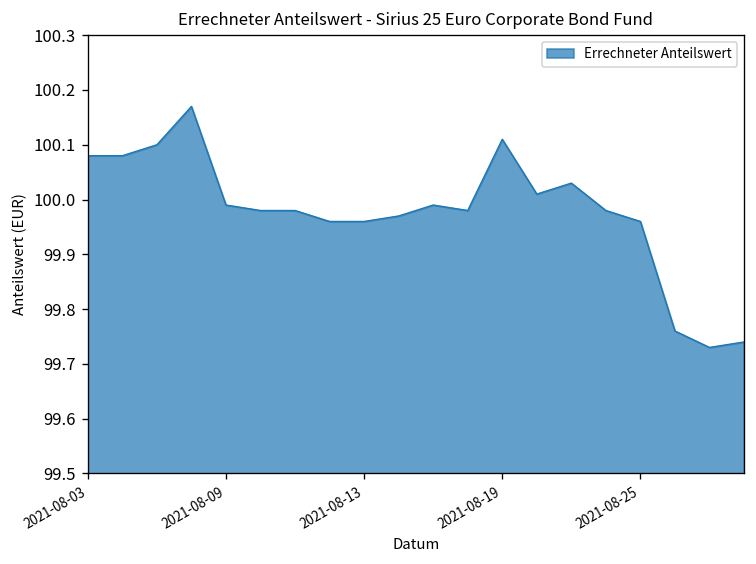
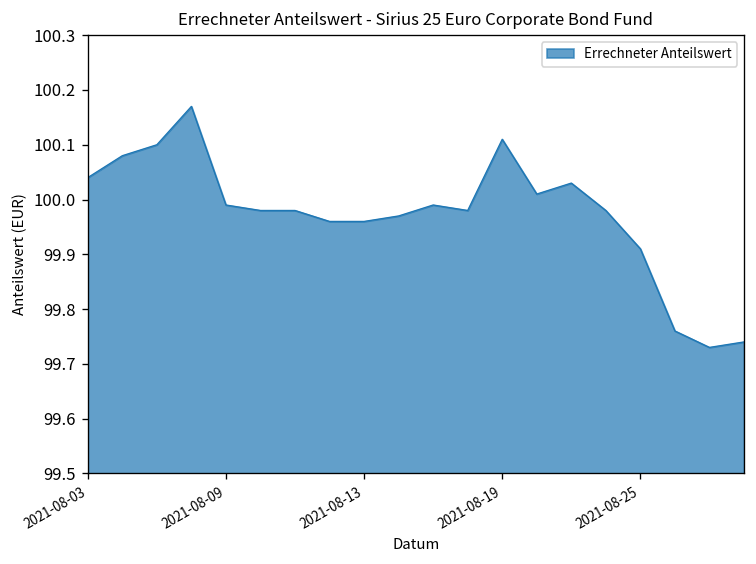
  {
-   "2021-08-03": 100.08,
+   "2021-08-03": 100.04,
    "2021-08-09": 99.99,
    "2021-08-13": 99.96,
    "2021-08-19": 100.11,
-   "2021-08-25": 99.96
+   "2021-08-25": 99.91
  }
